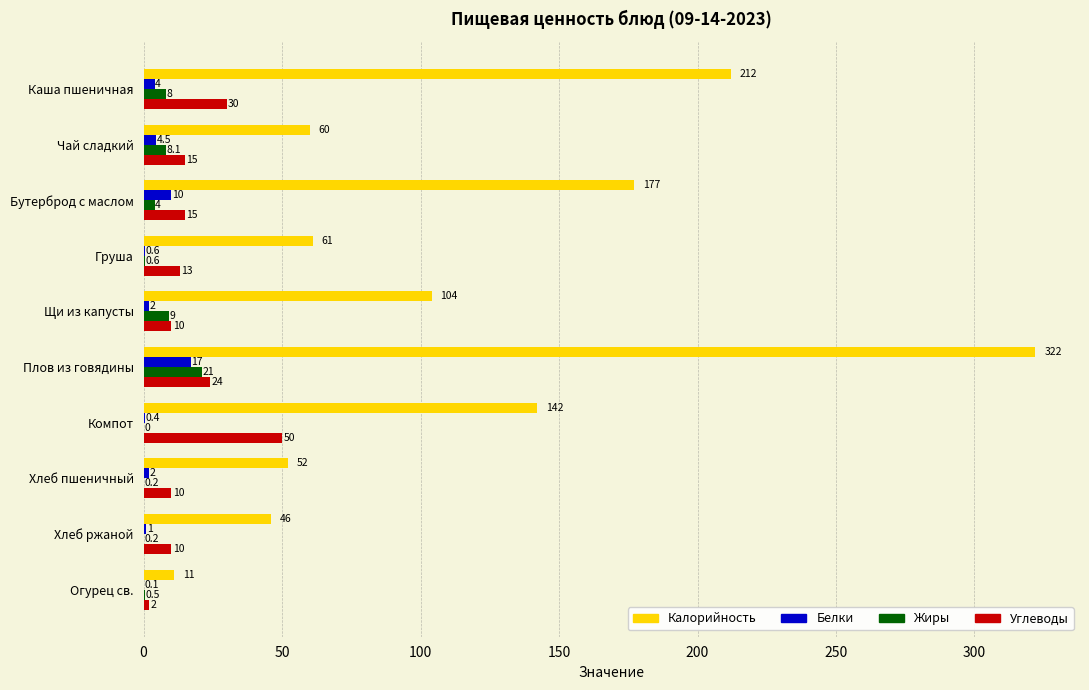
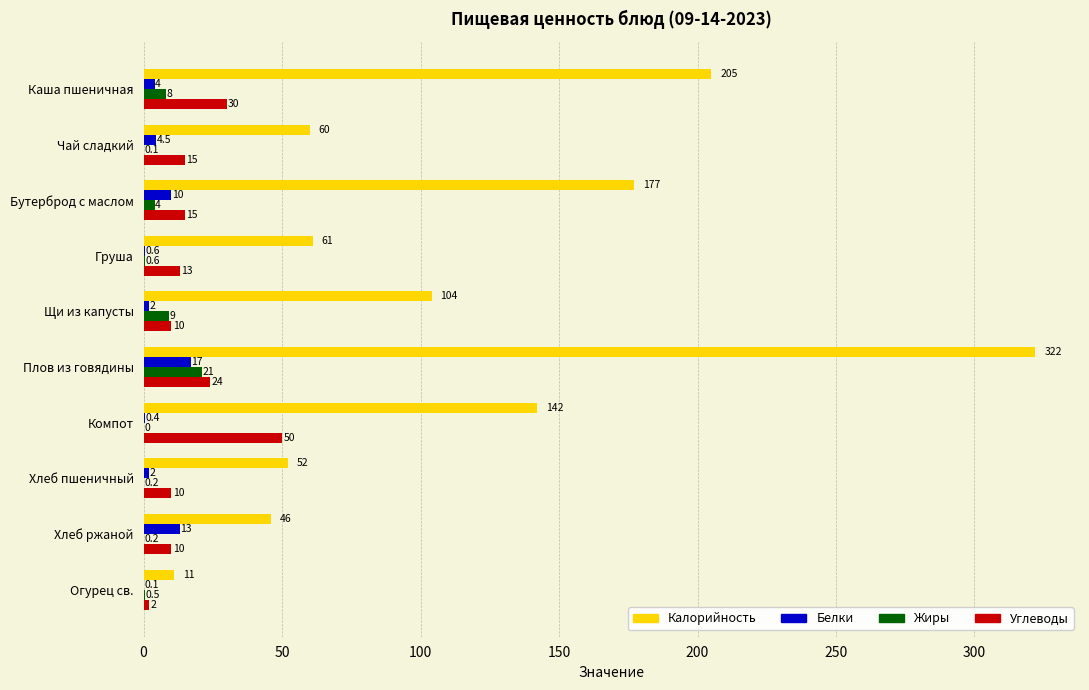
  {
    "Калорийность": {
-     "Каша пшеничная": 212,
+     "Каша пшеничная": 205,
      "Чай сладкий": 60,
      "Бутерброд с маслом": 177,
      "Груша": 61,
      "Щи из капусты": 104,
      "Плов из говядины": 322,
      "Компот": 142,
      "Хлеб пшеничный": 52,
      "Хлеб ржаной": 46,
      "Огурец св.": 11
    },
    "Белки": {
      "Каша пшеничная": 4,
      "Чай сладкий": 4.5,
      "Бутерброд с маслом": 10,
      "Груша": 0.6,
      "Щи из капусты": 2,
      "Плов из говядины": 17,
      "Компот": 0.4,
      "Хлеб пшеничный": 2,
-     "Хлеб ржаной": 1,
+     "Хлеб ржаной": 13,
      "Огурец св.": 0.1
    },
    "Жиры": {
      "Каша пшеничная": 8,
-     "Чай сладкий": 8.1,
+     "Чай сладкий": 0.1,
      "Бутерброд с маслом": 4,
      "Груша": 0.6,
      "Щи из капусты": 9,
      "Плов из говядины": 21,
      "Компот": 0,
      "Хлеб пшеничный": 0.2,
      "Хлеб ржаной": 0.2,
      "Огурец св.": 0.5
    },
    "Углеводы": {
      "Каша пшеничная": 30,
      "Чай сладкий": 15,
      "Бутерброд с маслом": 15,
      "Груша": 13,
      "Щи из капусты": 10,
      "Плов из говядины": 24,
      "Компот": 50,
      "Хлеб пшеничный": 10,
      "Хлеб ржаной": 10,
      "Огурец св.": 2
    }
  }
